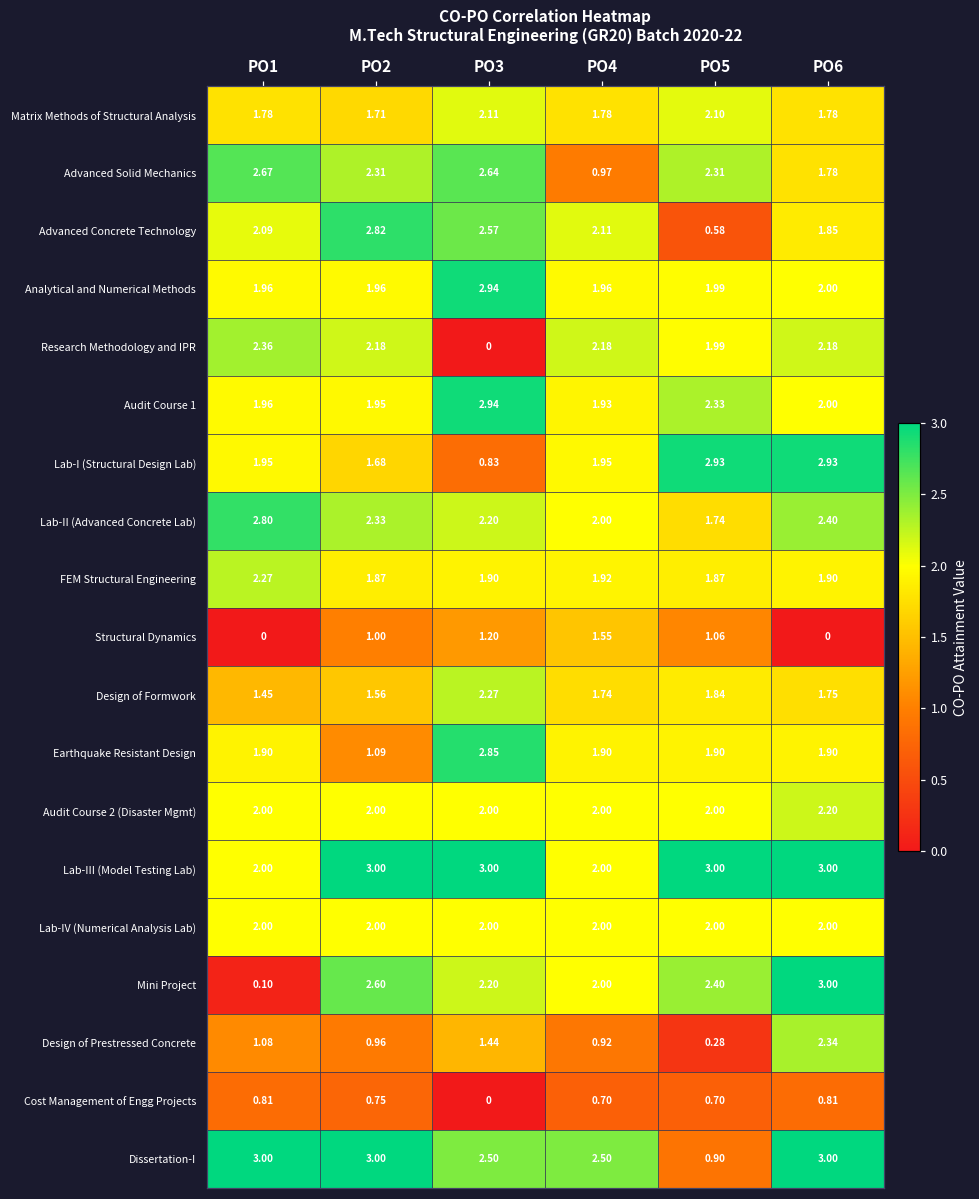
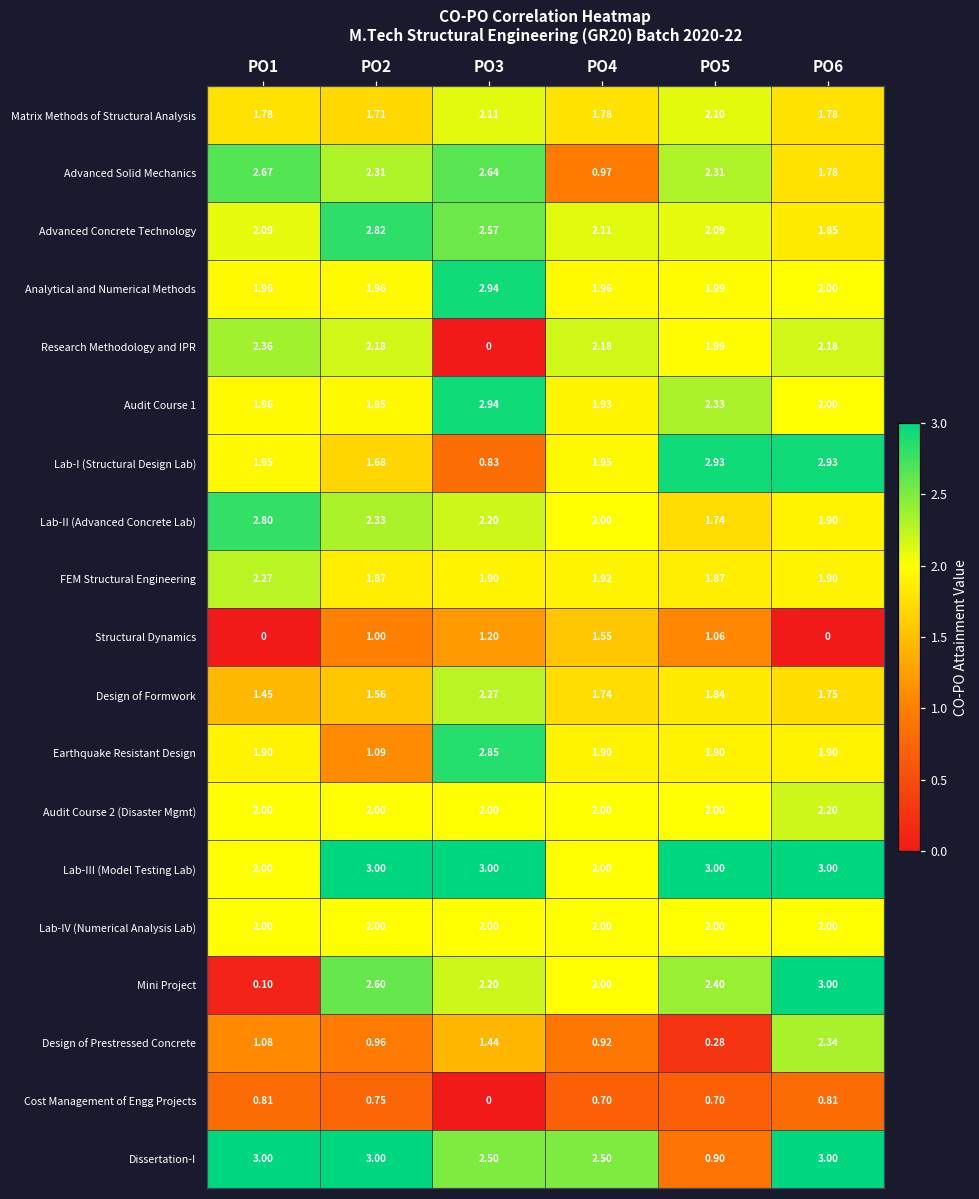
  {
    "Matrix Methods of Structural Analysis": {
      "PO1": 1.78,
      "PO2": 1.71,
      "PO3": 2.11,
      "PO4": 1.78,
      "PO5": 2.10,
      "PO6": 1.78
    },
    "Advanced Solid Mechanics": {
      "PO1": 2.67,
      "PO2": 2.31,
      "PO3": 2.64,
      "PO4": 0.97,
      "PO5": 2.31,
      "PO6": 1.78
    },
    "Advanced Concrete Technology": {
      "PO1": 2.09,
      "PO2": 2.82,
      "PO3": 2.57,
      "PO4": 2.11,
-     "PO5": 0.58,
+     "PO5": 2.09,
      "PO6": 1.85
    },
    "Analytical and Numerical Methods": {
      "PO1": 1.96,
      "PO2": 1.96,
      "PO3": 2.94,
      "PO4": 1.96,
      "PO5": 1.99,
      "PO6": 2.00
    },
    "Research Methodology and IPR": {
      "PO1": 2.36,
      "PO2": 2.18,
      "PO3": 0,
      "PO4": 2.18,
      "PO5": 1.99,
      "PO6": 2.18
    },
    "Audit Course 1": {
      "PO1": 1.96,
      "PO2": 1.95,
      "PO3": 2.94,
      "PO4": 1.93,
      "PO5": 2.33,
      "PO6": 2.00
    },
    "Lab-I (Structural Design Lab)": {
      "PO1": 1.95,
      "PO2": 1.68,
      "PO3": 0.83,
      "PO4": 1.95,
      "PO5": 2.93,
      "PO6": 2.93
    },
    "Lab-II (Advanced Concrete Lab)": {
      "PO1": 2.80,
      "PO2": 2.33,
      "PO3": 2.20,
      "PO4": 2.00,
      "PO5": 1.74,
-     "PO6": 2.40
+     "PO6": 1.90
    },
    "FEM Structural Engineering": {
      "PO1": 2.27,
      "PO2": 1.87,
      "PO3": 1.90,
      "PO4": 1.92,
      "PO5": 1.87,
      "PO6": 1.90
    },
    "Structural Dynamics": {
      "PO1": 0,
      "PO2": 1.00,
      "PO3": 1.20,
      "PO4": 1.55,
      "PO5": 1.06,
      "PO6": 0
    },
    "Design of Formwork": {
      "PO1": 1.45,
      "PO2": 1.56,
      "PO3": 2.27,
      "PO4": 1.74,
      "PO5": 1.84,
      "PO6": 1.75
    },
    "Earthquake Resistant Design": {
      "PO1": 1.90,
      "PO2": 1.09,
      "PO3": 2.85,
      "PO4": 1.90,
      "PO5": 1.90,
      "PO6": 1.90
    },
    "Audit Course 2 (Disaster Mgmt)": {
      "PO1": 2.00,
      "PO2": 2.00,
      "PO3": 2.00,
      "PO4": 2.00,
      "PO5": 2.00,
      "PO6": 2.20
    },
    "Lab-III (Model Testing Lab)": {
      "PO1": 2.00,
      "PO2": 3.00,
      "PO3": 3.00,
      "PO4": 2.00,
      "PO5": 3.00,
      "PO6": 3.00
    },
    "Lab-IV (Numerical Analysis Lab)": {
      "PO1": 2.00,
      "PO2": 2.00,
      "PO3": 2.00,
      "PO4": 2.00,
      "PO5": 2.00,
      "PO6": 2.00
    },
    "Mini Project": {
      "PO1": 0.10,
      "PO2": 2.60,
      "PO3": 2.20,
      "PO4": 2.00,
      "PO5": 2.40,
      "PO6": 3.00
    },
    "Design of Prestressed Concrete": {
      "PO1": 1.08,
      "PO2": 0.96,
      "PO3": 1.44,
      "PO4": 0.92,
      "PO5": 0.28,
      "PO6": 2.34
    },
    "Cost Management of Engg Projects": {
      "PO1": 0.81,
      "PO2": 0.75,
      "PO3": 0,
      "PO4": 0.70,
      "PO5": 0.70,
      "PO6": 0.81
    },
    "Dissertation-I": {
      "PO1": 3.00,
      "PO2": 3.00,
      "PO3": 2.50,
      "PO4": 2.50,
      "PO5": 0.90,
      "PO6": 3.00
    }
  }
